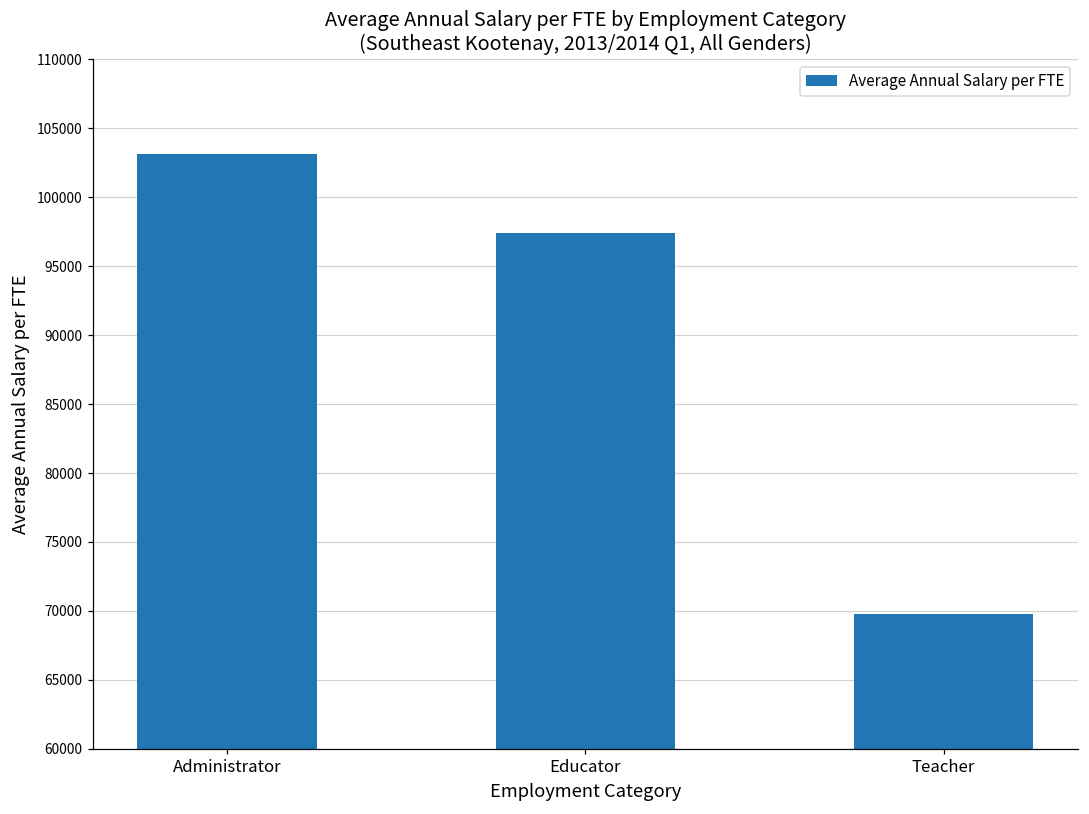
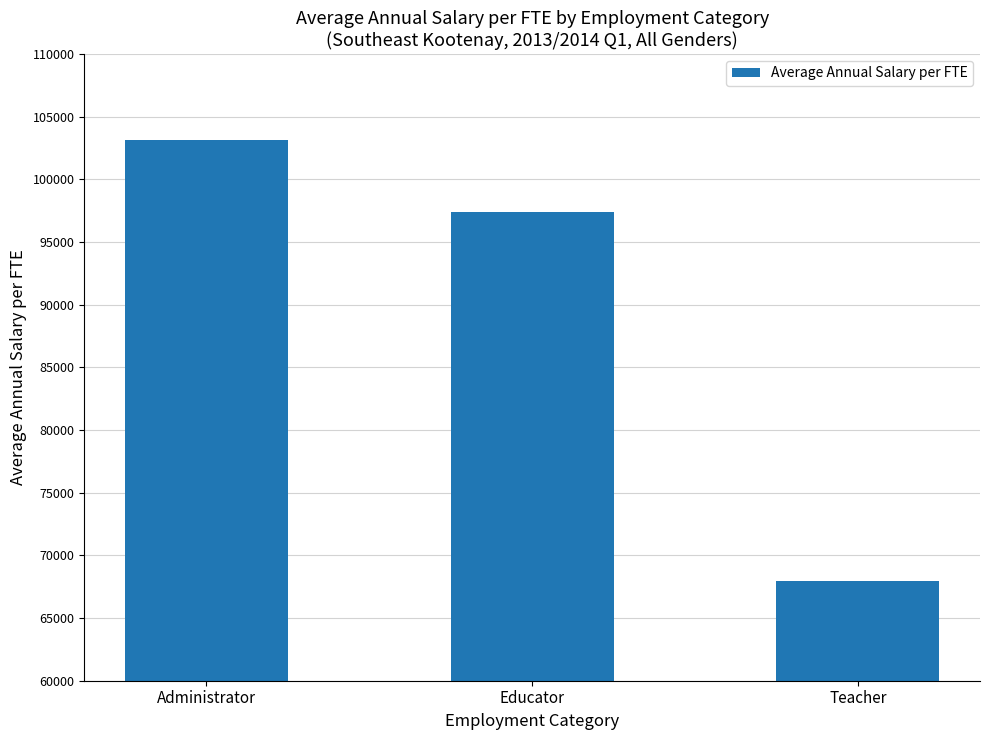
  {
    "Administrator": 103100,
    "Educator": 97400,
-   "Teacher": 69800
+   "Teacher": 68000
  }
